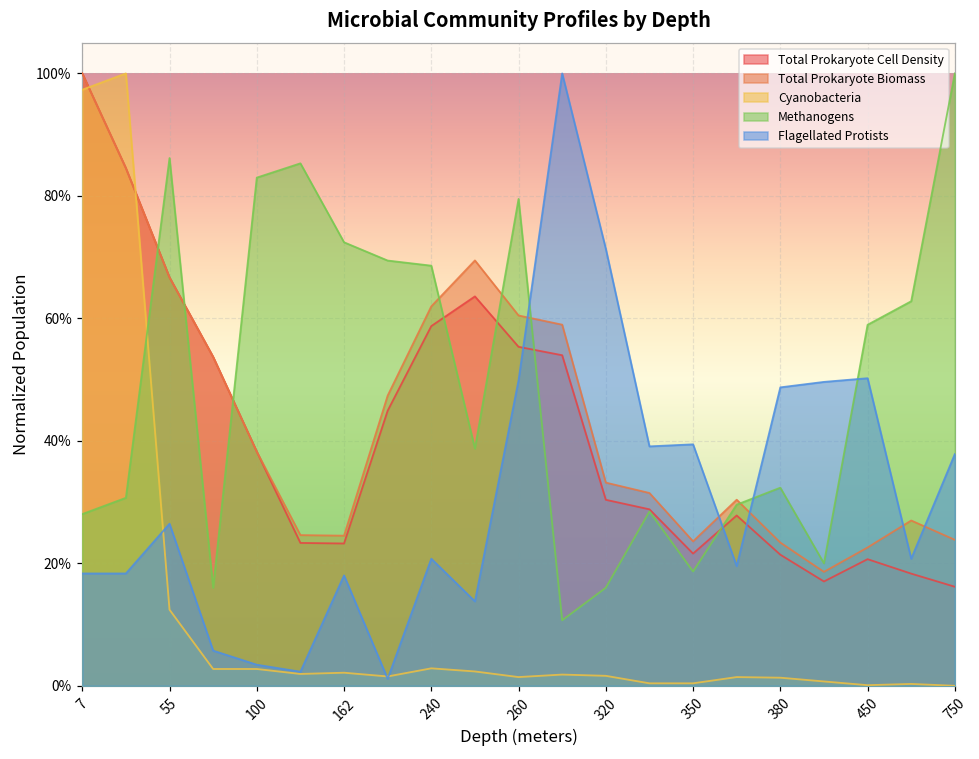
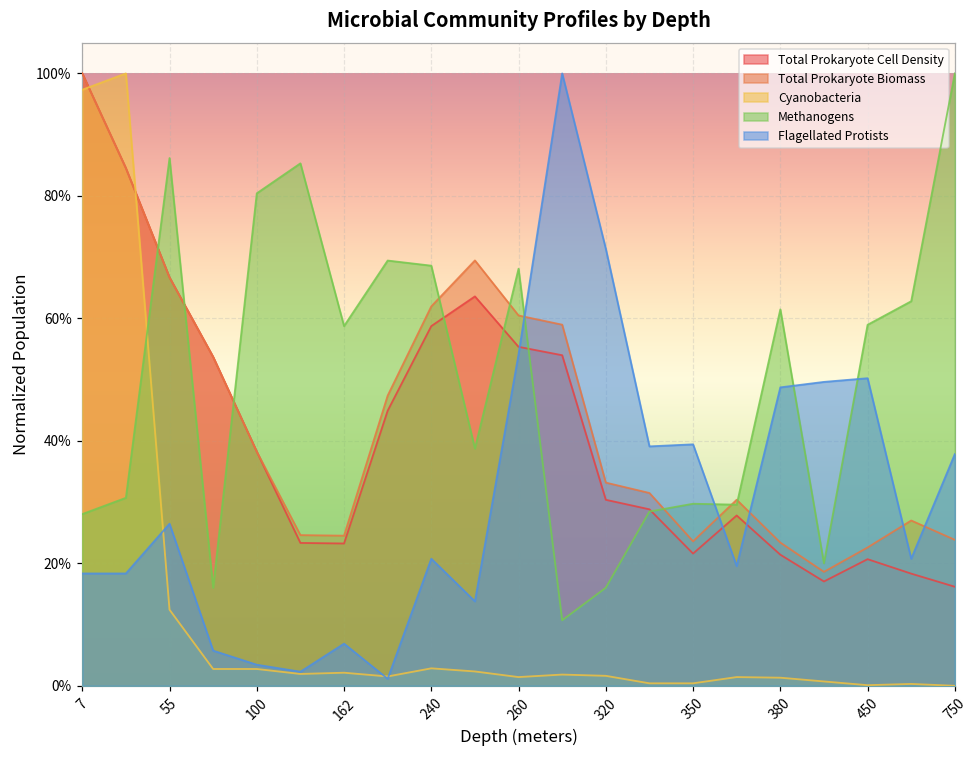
  {
    "Methanogens": {
      "55": "86%",
-     "100": "83%",
-     "162": "72%",
+     "100": "80%",
+     "162": "59%",
      "240": "69%",
-     "260": "80%",
+     "260": "68%",
      "320": "16%",
-     "350": "19%",
-     "380": "32%",
+     "350": "30%",
+     "380": "61%",
      "450": "59%",
      "750": "100%"
    },
    "Flagellated Protists": {
      "55": "26%",
      "100": "3%",
-     "162": "18%",
+     "162": "7%",
      "240": "21%",
-     "260": "50%",
+     "260": "54%",
      "320": "71%",
      "350": "39%",
      "380": "49%",
      "450": "50%",
      "750": "38%"
    }
  }
